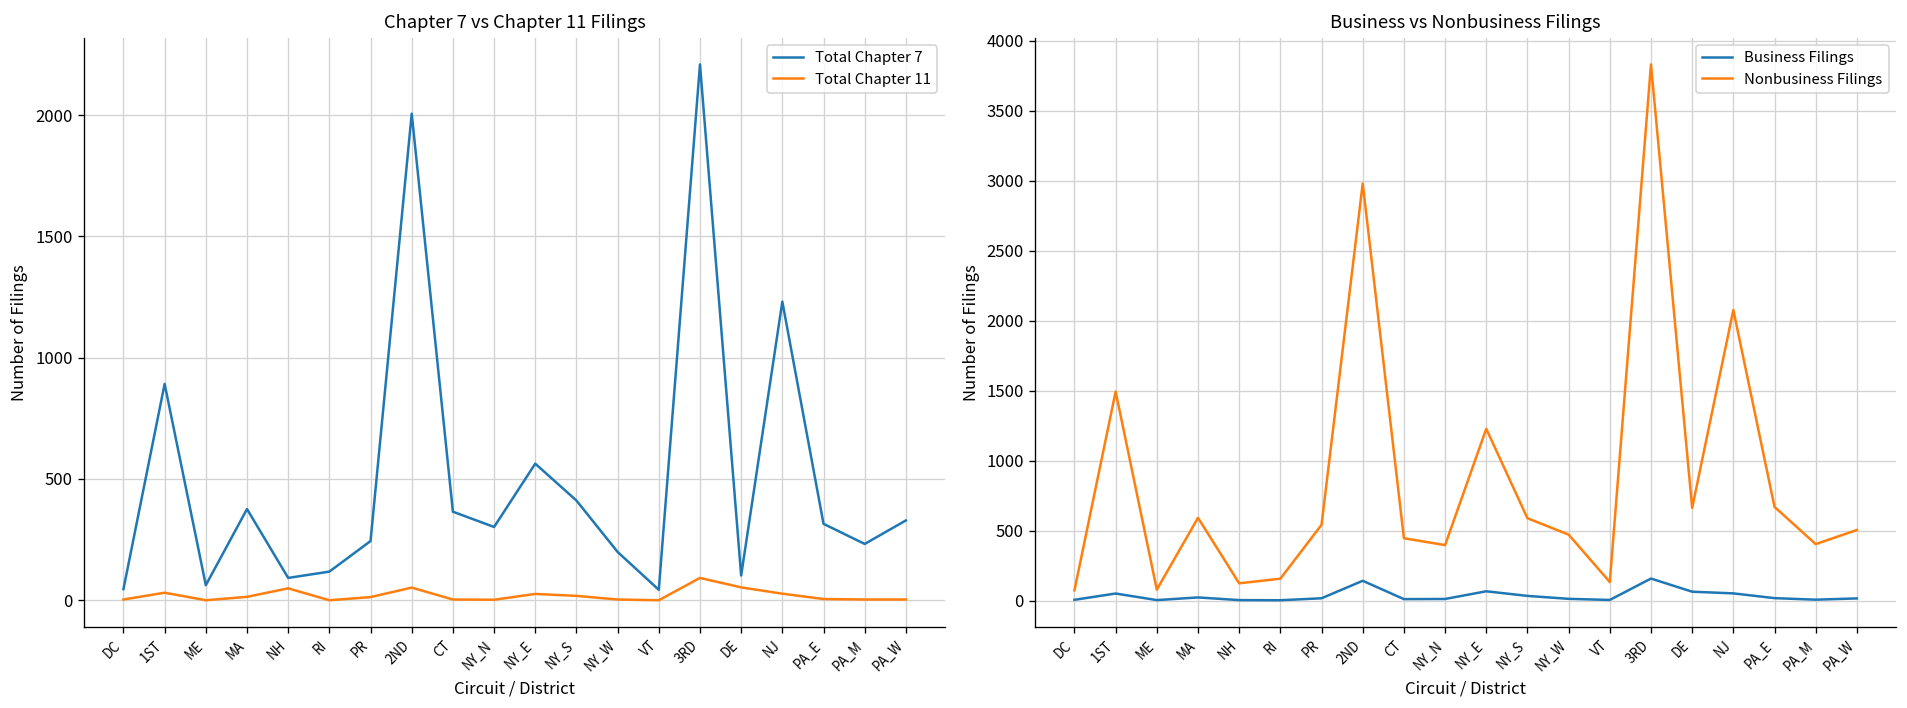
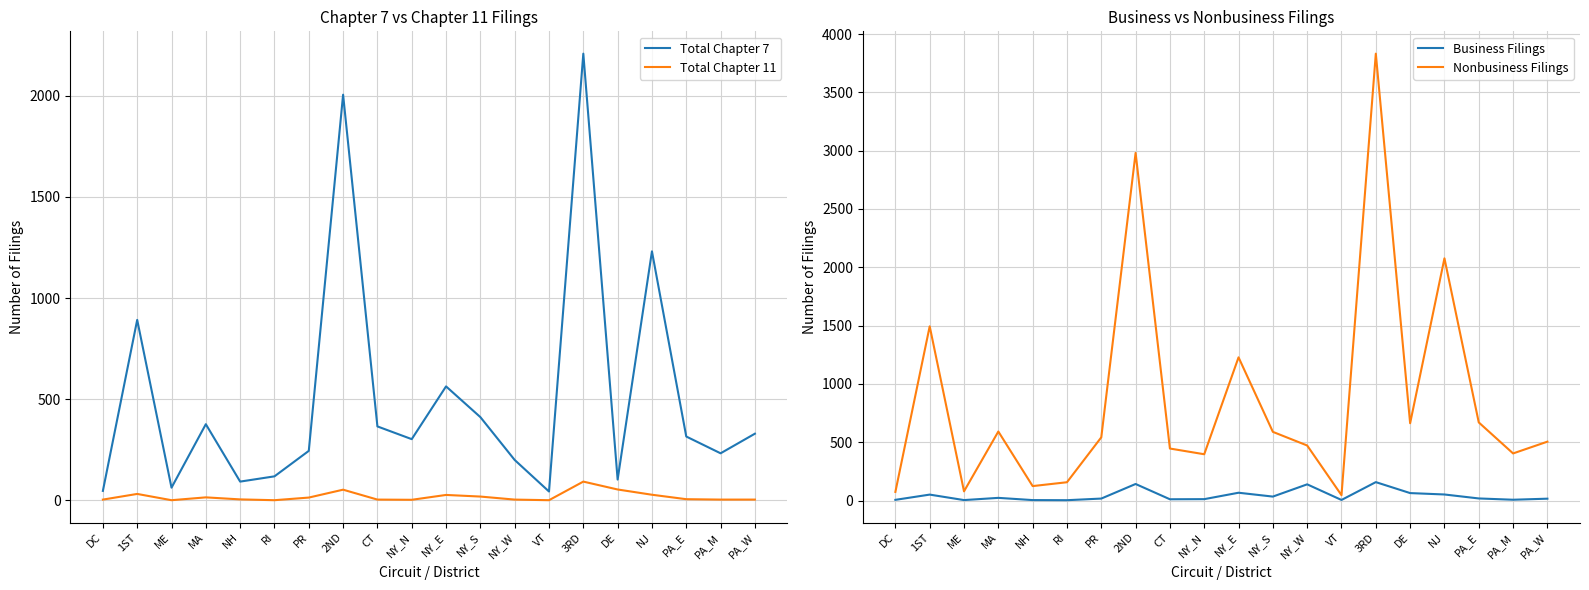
  {
    "Chapter 7 vs Chapter 11 Filings": {
      "Total Chapter 7": {
        "DC": 50,
        "1ST": 890,
        "ME": 60,
        "MA": 380,
        "NH": 90,
        "RI": 120,
        "PR": 240,
        "2ND": 2010,
        "CT": 370,
        "NY_N": 300,
        "NY_E": 560,
        "NY_S": 410,
        "NY_W": 200,
        "VT": 40,
        "3RD": 2210,
        "DE": 100,
        "NJ": 1230,
        "PA_E": 320,
        "PA_M": 230,
        "PA_W": 330
      },
      "Total Chapter 11": {
        "DC": 0,
        "1ST": 30,
        "ME": 0,
        "MA": 10,
-       "NH": 50,
+       "NH": 0,
        "RI": 0,
        "PR": 10,
        "2ND": 50,
        "CT": 0,
        "NY_N": 0,
        "NY_E": 30,
        "NY_S": 20,
        "NY_W": 0,
        "VT": 0,
        "3RD": 90,
        "DE": 50,
        "NJ": 30,
        "PA_E": 10,
        "PA_M": 0,
        "PA_W": 0
      }
    },
    "Business vs Nonbusiness Filings": {
      "Business Filings": {
        "DC": 10,
        "1ST": 50,
        "ME": 0,
        "MA": 20,
        "NH": 0,
        "RI": 0,
        "PR": 20,
        "2ND": 140,
        "CT": 10,
        "NY_N": 10,
        "NY_E": 70,
        "NY_S": 30,
-       "NY_W": 10,
+       "NY_W": 140,
        "VT": 10,
        "3RD": 160,
        "DE": 60,
        "NJ": 50,
        "PA_E": 20,
        "PA_M": 10,
        "PA_W": 20
      },
      "Nonbusiness Filings": {
        "DC": 70,
        "1ST": 1490,
        "ME": 80,
        "MA": 590,
        "NH": 120,
        "RI": 160,
        "PR": 540,
        "2ND": 2980,
        "CT": 450,
        "NY_N": 400,
        "NY_E": 1230,
        "NY_S": 590,
        "NY_W": 470,
-       "VT": 130,
+       "VT": 50,
        "3RD": 3830,
        "DE": 660,
        "NJ": 2080,
        "PA_E": 670,
        "PA_M": 400,
        "PA_W": 510
      }
    }
  }
